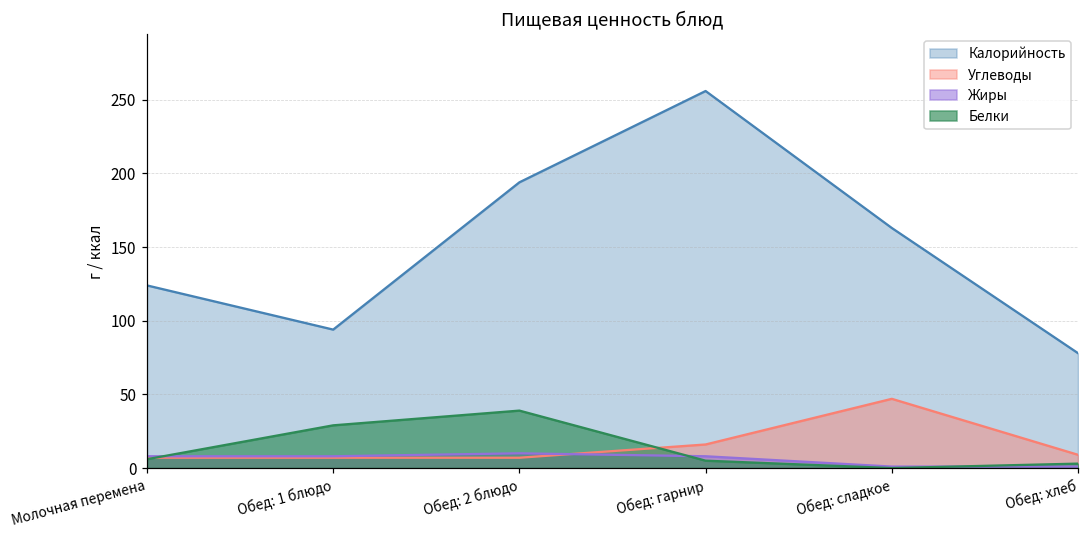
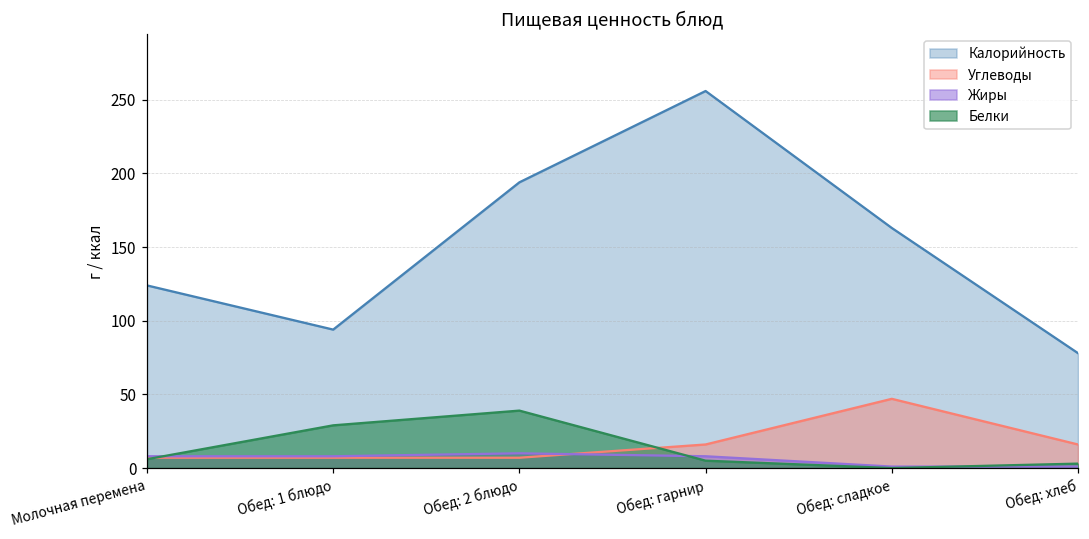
  {
    "Углеводы": {
      "Обед: 2 блюдо": 7,
      "Обед: гарнир": 16,
      "Обед: сладкое": 47,
-     "Обед: хлеб": 9
+     "Обед: хлеб": 16
    },
    "Белки": {
      "Обед: 1 блюдо": 29,
      "Обед: 2 блюдо": 39,
      "Обед: гарнир": 5,
      "Обед: хлеб": 3
    }
  }
